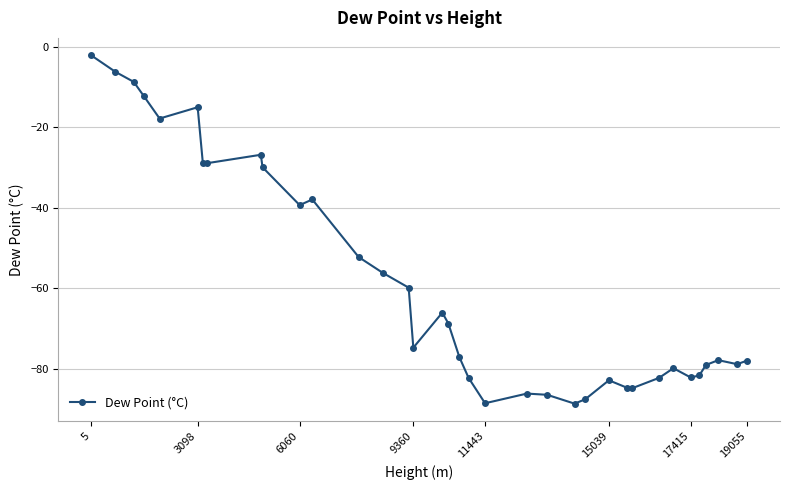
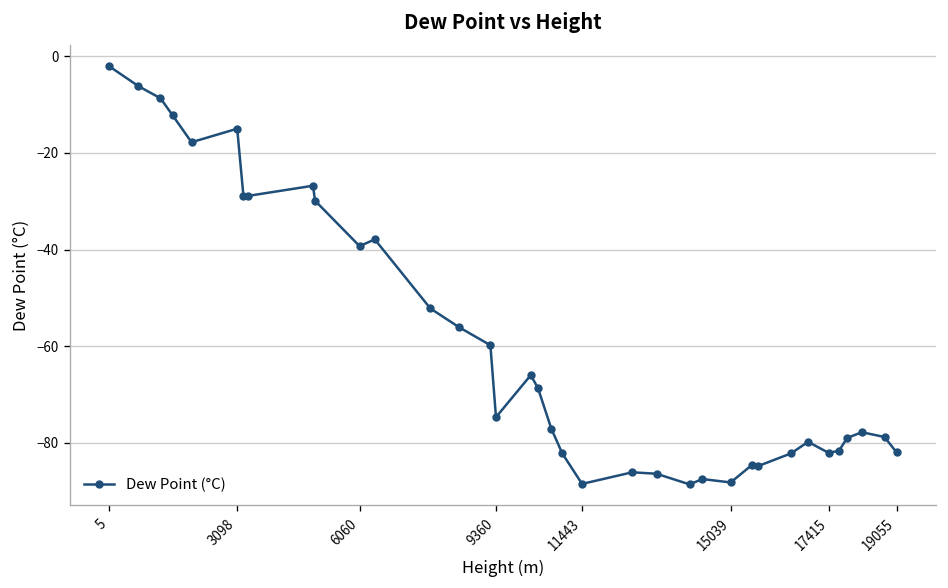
  {
    "5": -2,
    "3098": -15,
    "6060": -39,
    "9360": -75,
    "11443": -89,
-   "15039": -83,
+   "15039": -88,
    "17415": -82,
-   "19055": -78
+   "19055": -82
  }
